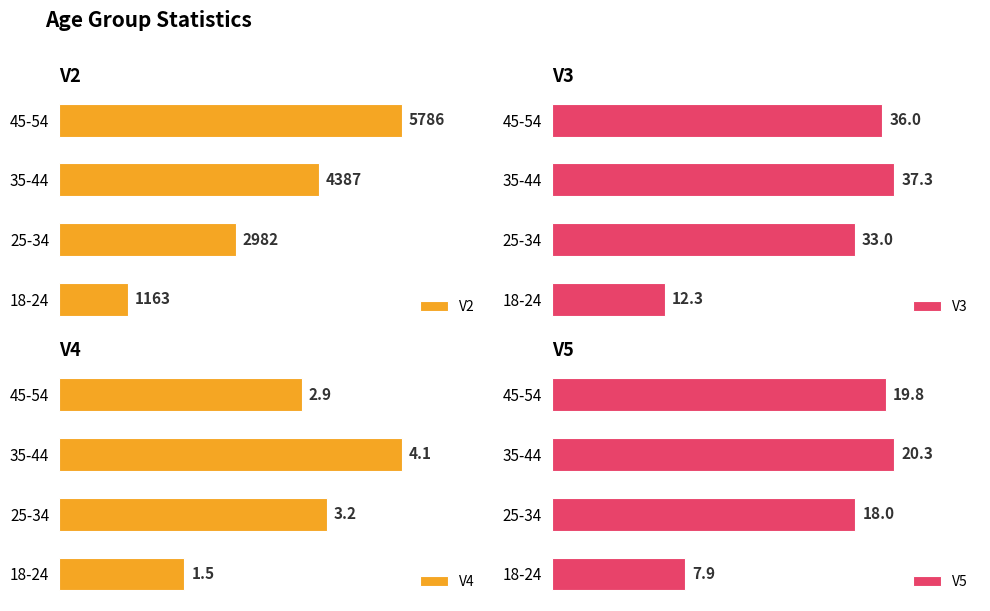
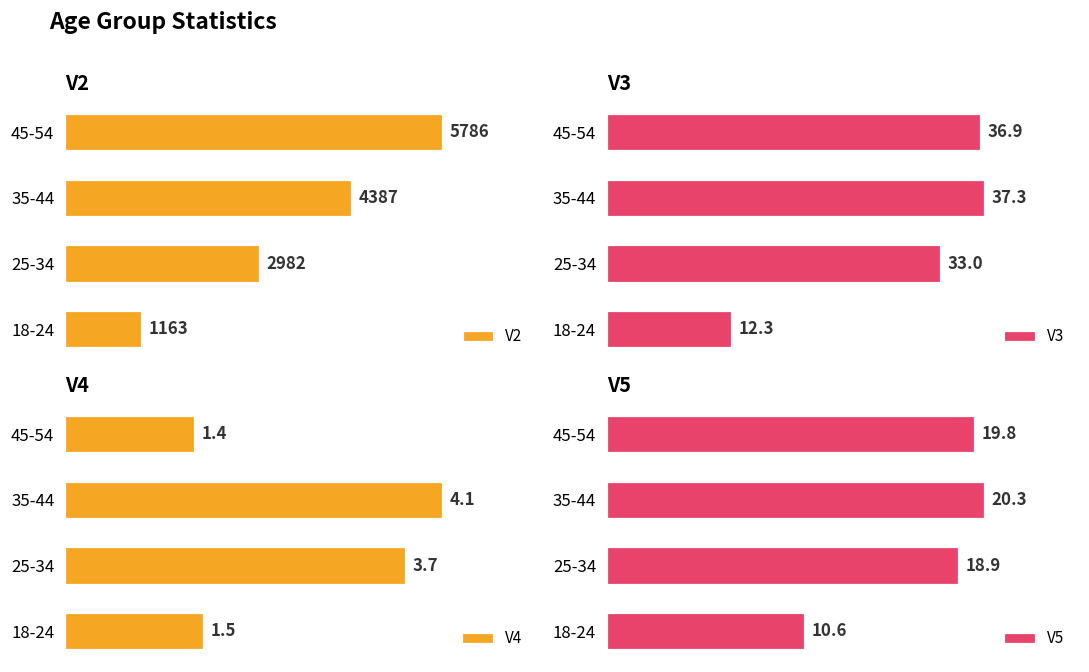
  {
    "V2": {
      "45-54": 5786,
      "35-44": 4387,
      "25-34": 2982,
      "18-24": 1163
    },
    "V3": {
-     "45-54": 36.0,
+     "45-54": 36.9,
      "35-44": 37.3,
      "25-34": 33.0,
      "18-24": 12.3
    },
    "V4": {
-     "45-54": 2.9,
+     "45-54": 1.4,
      "35-44": 4.1,
-     "25-34": 3.2,
+     "25-34": 3.7,
      "18-24": 1.5
    },
    "V5": {
      "45-54": 19.8,
      "35-44": 20.3,
-     "25-34": 18.0,
-     "18-24": 7.9
+     "25-34": 18.9,
+     "18-24": 10.6
    }
  }
